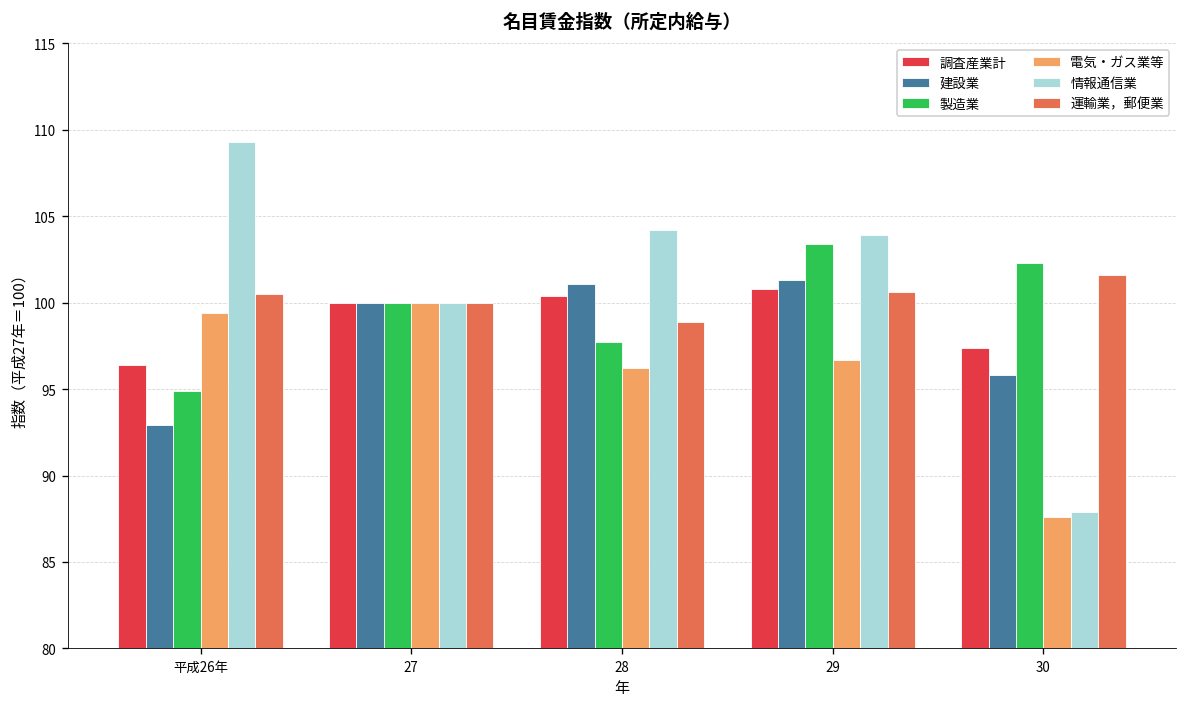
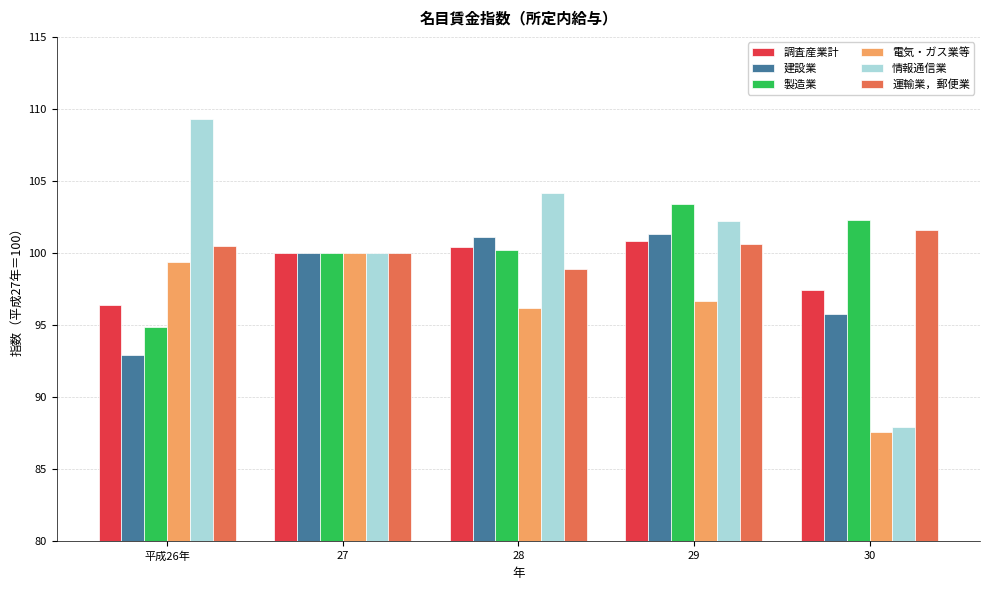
  {
    "建設業": {
      "平成26年": 92.9,
      "27": 100.0,
      "28": 101.1,
      "29": 101.3,
      "30": 95.8
    },
    "製造業": {
      "平成26年": 94.9,
      "27": 100.0,
-     "28": 97.7,
+     "28": 100.2,
      "29": 103.4,
      "30": 102.3
    },
    "情報通信業": {
      "平成26年": 109.3,
      "27": 100.0,
      "28": 104.2,
-     "29": 103.9,
+     "29": 102.2,
      "30": 87.9
    }
  }
